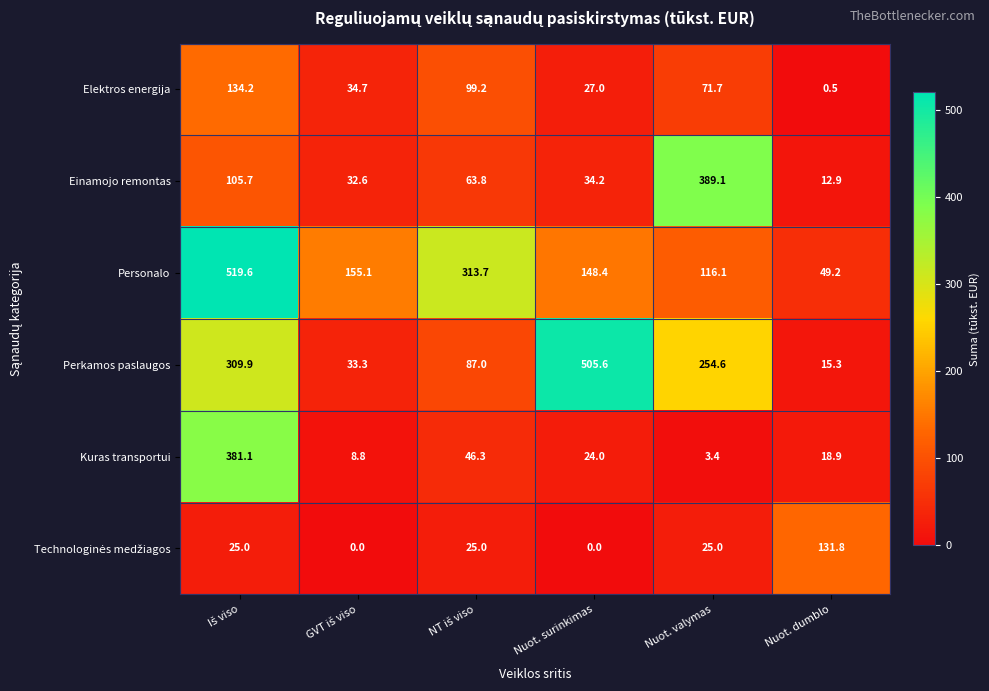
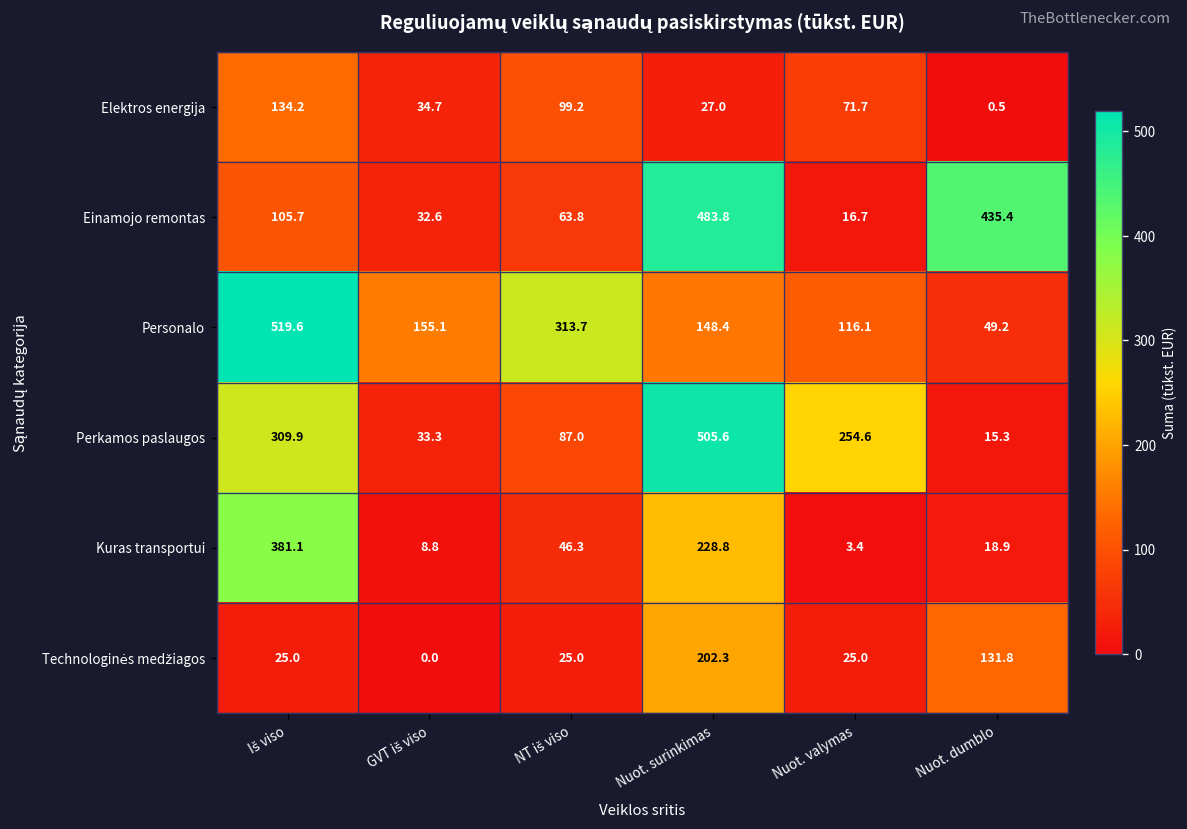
  {
    "Elektros energija": {
      "Iš viso": 134.2,
      "GVT iš viso": 34.7,
      "NT iš viso": 99.2,
      "Nuot. surinkimas": 27.0,
      "Nuot. valymas": 71.7,
      "Nuot. dumblo": 0.5
    },
    "Einamojo remontas": {
      "Iš viso": 105.7,
      "GVT iš viso": 32.6,
      "NT iš viso": 63.8,
-     "Nuot. surinkimas": 34.2,
-     "Nuot. valymas": 389.1,
-     "Nuot. dumblo": 12.9
+     "Nuot. surinkimas": 483.8,
+     "Nuot. valymas": 16.7,
+     "Nuot. dumblo": 435.4
    },
    "Personalo": {
      "Iš viso": 519.6,
      "GVT iš viso": 155.1,
      "NT iš viso": 313.7,
      "Nuot. surinkimas": 148.4,
      "Nuot. valymas": 116.1,
      "Nuot. dumblo": 49.2
    },
    "Perkamos paslaugos": {
      "Iš viso": 309.9,
      "GVT iš viso": 33.3,
      "NT iš viso": 87.0,
      "Nuot. surinkimas": 505.6,
      "Nuot. valymas": 254.6,
      "Nuot. dumblo": 15.3
    },
    "Kuras transportui": {
      "Iš viso": 381.1,
      "GVT iš viso": 8.8,
      "NT iš viso": 46.3,
-     "Nuot. surinkimas": 24.0,
+     "Nuot. surinkimas": 228.8,
      "Nuot. valymas": 3.4,
      "Nuot. dumblo": 18.9
    },
    "Technologinės medžiagos": {
      "Iš viso": 25.0,
      "GVT iš viso": 0.0,
      "NT iš viso": 25.0,
-     "Nuot. surinkimas": 0.0,
+     "Nuot. surinkimas": 202.3,
      "Nuot. valymas": 25.0,
      "Nuot. dumblo": 131.8
    }
  }
